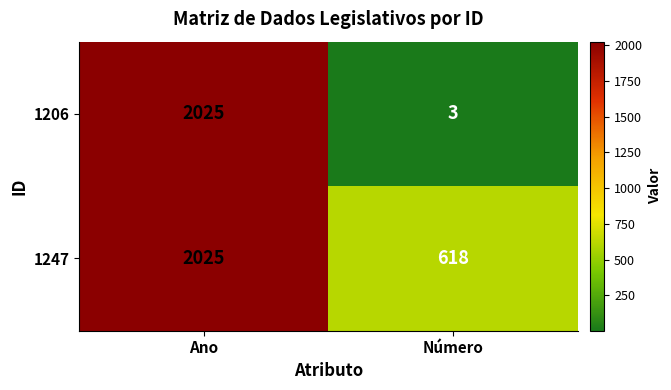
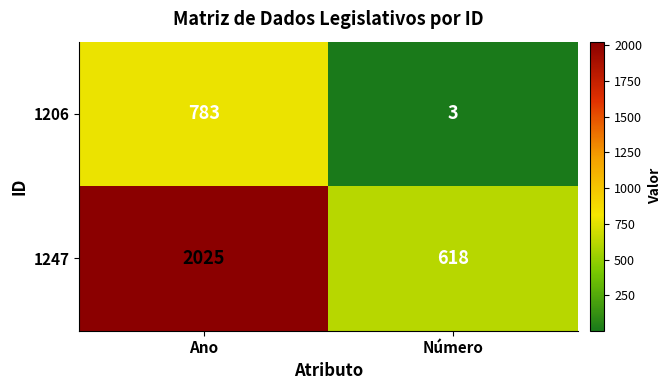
  {
    "1206": {
-     "Ano": 2025,
+     "Ano": 783,
      "Número": 3
    },
    "1247": {
      "Ano": 2025,
      "Número": 618
    }
  }
